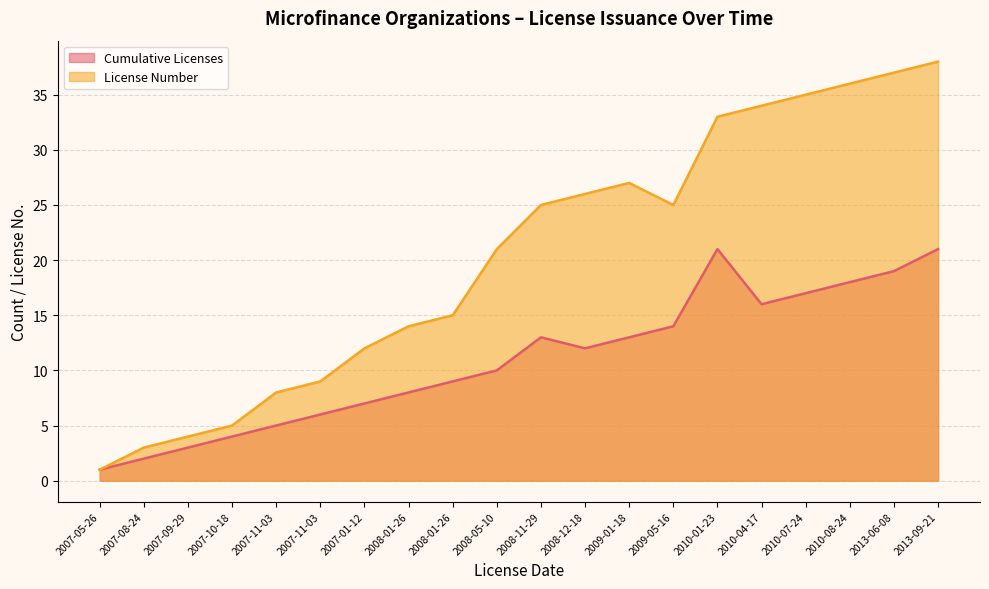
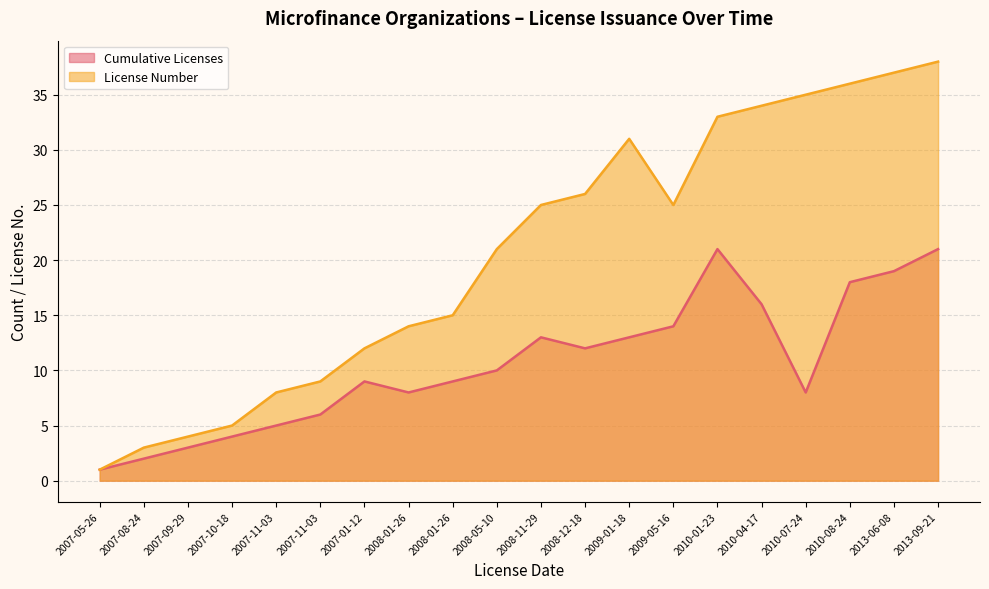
  {
    "Cumulative Licenses": {
      "2007-08-24": 2,
      "2007-09-29": 3,
      "2007-10-18": 4,
-     "2007-01-12": 7,
+     "2007-01-12": 9,
      "2008-05-10": 10,
      "2008-11-29": 13,
      "2008-12-18": 12,
      "2009-01-18": 13,
      "2009-05-16": 14,
      "2010-01-23": 21,
      "2010-04-17": 16,
-     "2010-07-24": 17,
+     "2010-07-24": 8,
      "2010-08-24": 18,
      "2013-06-08": 19,
      "2013-09-21": 21
    },
    "License Number": {
      "2007-08-24": 3,
      "2007-09-29": 4,
      "2007-10-18": 5,
      "2007-01-12": 12,
      "2008-05-10": 21,
      "2008-11-29": 25,
      "2008-12-18": 26,
-     "2009-01-18": 27,
+     "2009-01-18": 31,
      "2009-05-16": 25,
      "2010-01-23": 33,
      "2010-04-17": 34,
      "2010-07-24": 35,
      "2010-08-24": 36,
      "2013-06-08": 37,
      "2013-09-21": 38
    }
  }
